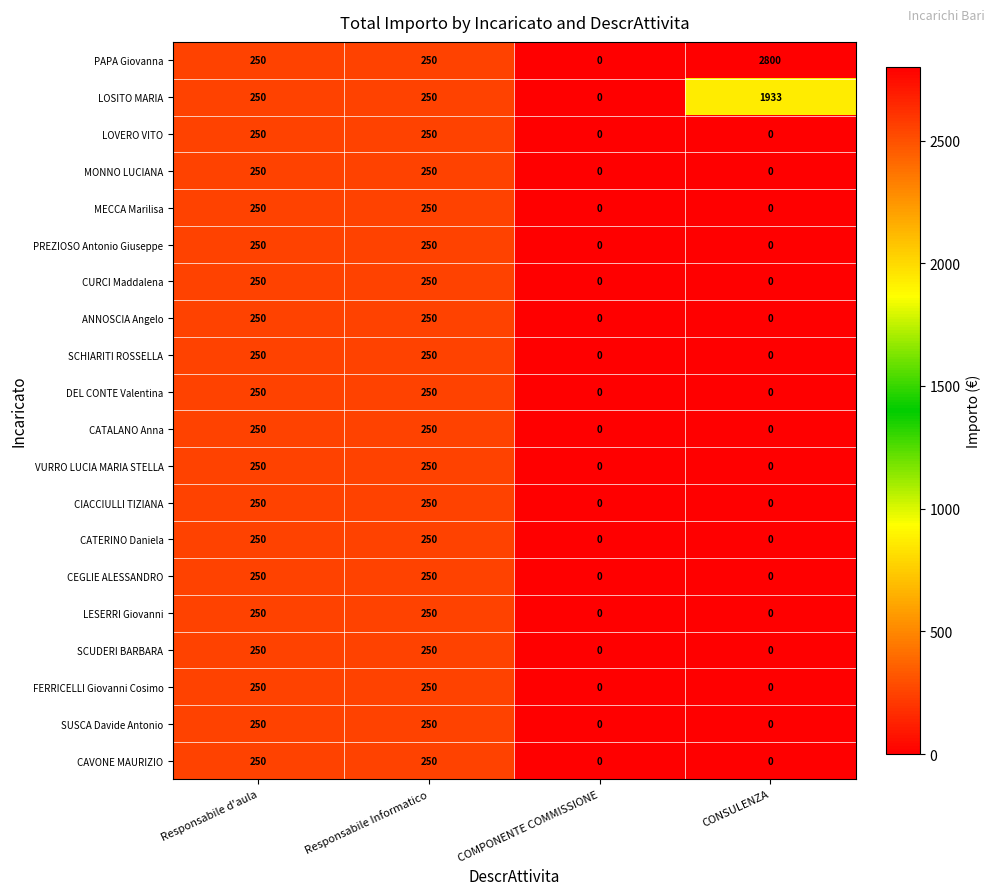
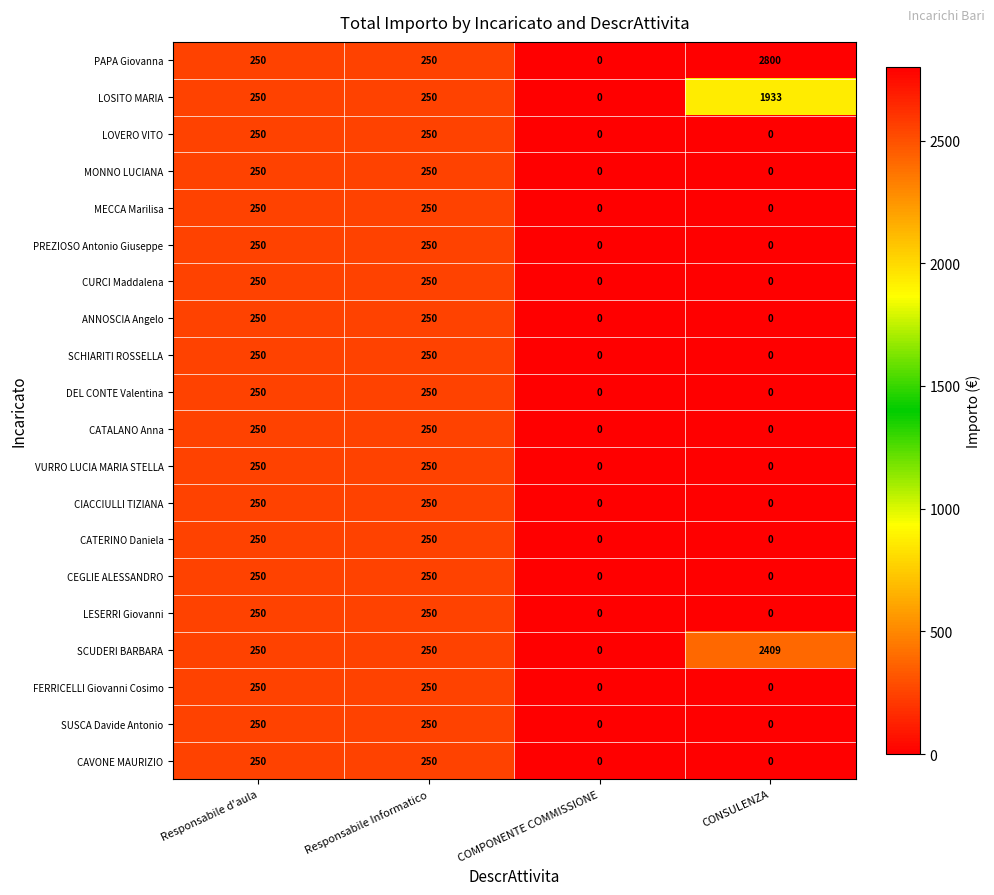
  {
    "PAPA Giovanna": {
      "Responsabile d'aula": 250,
      "Responsabile Informatico": 250,
      "COMPONENTE COMMISSIONE": 0,
      "CONSULENZA": 2800
    },
    "LOSITO MARIA": {
      "Responsabile d'aula": 250,
      "Responsabile Informatico": 250,
      "COMPONENTE COMMISSIONE": 0,
      "CONSULENZA": 1933
    },
    "LOVERO VITO": {
      "Responsabile d'aula": 250,
      "Responsabile Informatico": 250,
      "COMPONENTE COMMISSIONE": 0,
      "CONSULENZA": 0
    },
    "MONNO LUCIANA": {
      "Responsabile d'aula": 250,
      "Responsabile Informatico": 250,
      "COMPONENTE COMMISSIONE": 0,
      "CONSULENZA": 0
    },
    "MECCA Marilisa": {
      "Responsabile d'aula": 250,
      "Responsabile Informatico": 250,
      "COMPONENTE COMMISSIONE": 0,
      "CONSULENZA": 0
    },
    "PREZIOSO Antonio Giuseppe": {
      "Responsabile d'aula": 250,
      "Responsabile Informatico": 250,
      "COMPONENTE COMMISSIONE": 0,
      "CONSULENZA": 0
    },
    "CURCI Maddalena": {
      "Responsabile d'aula": 250,
      "Responsabile Informatico": 250,
      "COMPONENTE COMMISSIONE": 0,
      "CONSULENZA": 0
    },
    "ANNOSCIA Angelo": {
      "Responsabile d'aula": 250,
      "Responsabile Informatico": 250,
      "COMPONENTE COMMISSIONE": 0,
      "CONSULENZA": 0
    },
    "SCHIARITI ROSSELLA": {
      "Responsabile d'aula": 250,
      "Responsabile Informatico": 250,
      "COMPONENTE COMMISSIONE": 0,
      "CONSULENZA": 0
    },
    "DEL CONTE Valentina": {
      "Responsabile d'aula": 250,
      "Responsabile Informatico": 250,
      "COMPONENTE COMMISSIONE": 0,
      "CONSULENZA": 0
    },
    "CATALANO Anna": {
      "Responsabile d'aula": 250,
      "Responsabile Informatico": 250,
      "COMPONENTE COMMISSIONE": 0,
      "CONSULENZA": 0
    },
    "VURRO LUCIA MARIA STELLA": {
      "Responsabile d'aula": 250,
      "Responsabile Informatico": 250,
      "COMPONENTE COMMISSIONE": 0,
      "CONSULENZA": 0
    },
    "CIACCIULLI TIZIANA": {
      "Responsabile d'aula": 250,
      "Responsabile Informatico": 250,
      "COMPONENTE COMMISSIONE": 0,
      "CONSULENZA": 0
    },
    "CATERINO Daniela": {
      "Responsabile d'aula": 250,
      "Responsabile Informatico": 250,
      "COMPONENTE COMMISSIONE": 0,
      "CONSULENZA": 0
    },
    "CEGLIE ALESSANDRO": {
      "Responsabile d'aula": 250,
      "Responsabile Informatico": 250,
      "COMPONENTE COMMISSIONE": 0,
      "CONSULENZA": 0
    },
    "LESERRI Giovanni": {
      "Responsabile d'aula": 250,
      "Responsabile Informatico": 250,
      "COMPONENTE COMMISSIONE": 0,
      "CONSULENZA": 0
    },
    "SCUDERI BARBARA": {
      "Responsabile d'aula": 250,
      "Responsabile Informatico": 250,
      "COMPONENTE COMMISSIONE": 0,
-     "CONSULENZA": 0
+     "CONSULENZA": 2409
    },
    "FERRICELLI Giovanni Cosimo": {
      "Responsabile d'aula": 250,
      "Responsabile Informatico": 250,
      "COMPONENTE COMMISSIONE": 0,
      "CONSULENZA": 0
    },
    "SUSCA Davide Antonio": {
      "Responsabile d'aula": 250,
      "Responsabile Informatico": 250,
      "COMPONENTE COMMISSIONE": 0,
      "CONSULENZA": 0
    },
    "CAVONE MAURIZIO": {
      "Responsabile d'aula": 250,
      "Responsabile Informatico": 250,
      "COMPONENTE COMMISSIONE": 0,
      "CONSULENZA": 0
    }
  }
